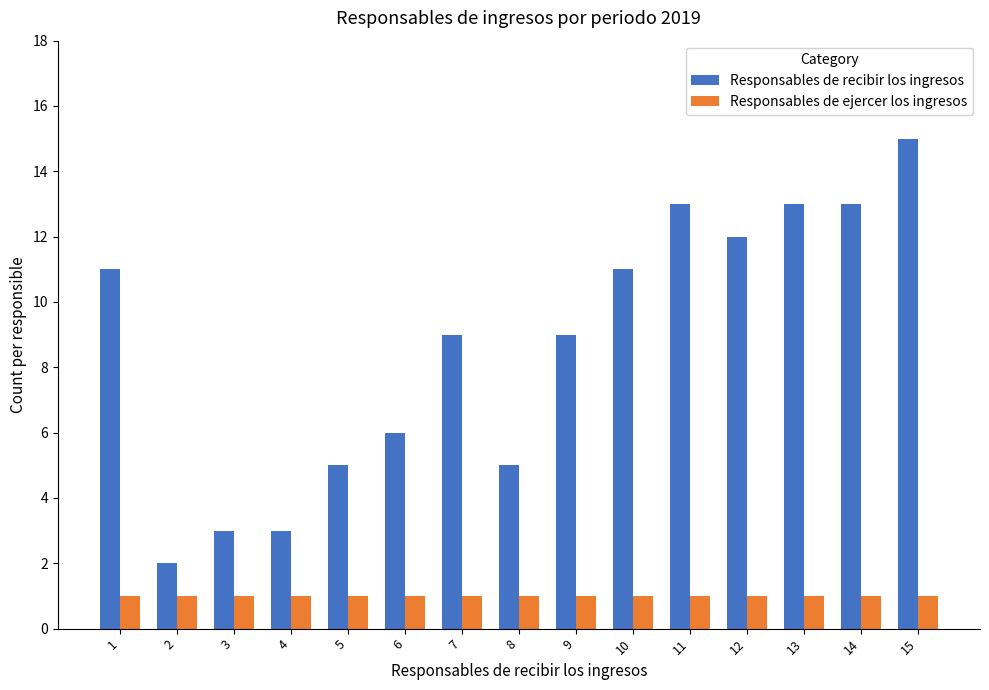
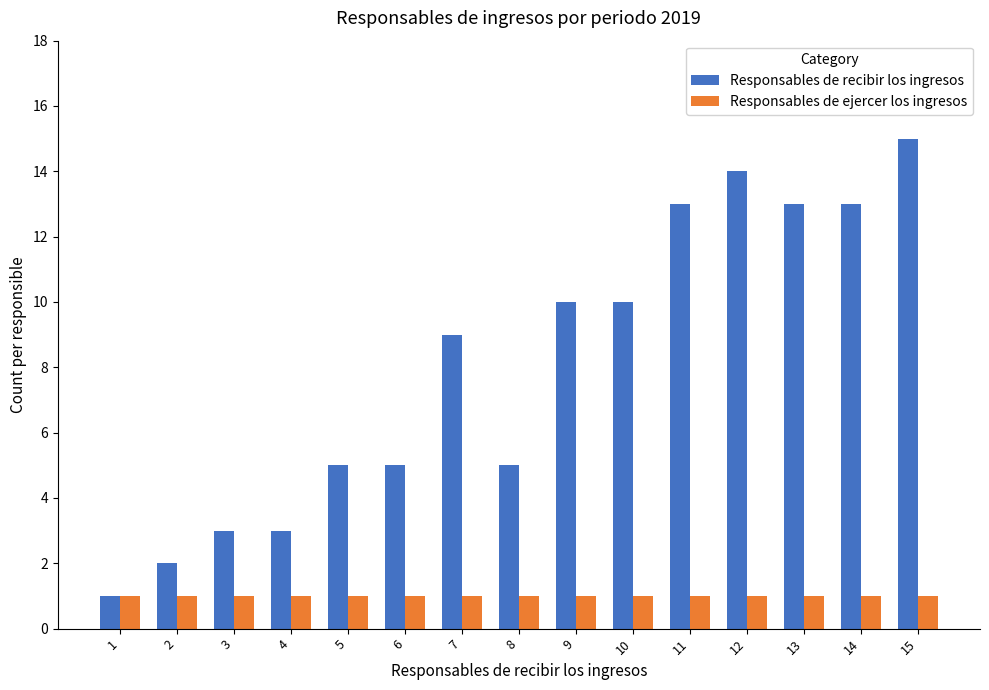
  {
    "Responsables de recibir los ingresos": {
-     "1": 11,
+     "1": 1,
      "2": 2,
      "3": 3,
      "4": 3,
      "5": 5,
-     "6": 6,
+     "6": 5,
      "7": 9,
      "8": 5,
-     "9": 9,
-     "10": 11,
+     "9": 10,
+     "10": 10,
      "11": 13,
-     "12": 12,
+     "12": 14,
      "13": 13,
      "14": 13,
      "15": 15
    },
    "Responsables de ejercer los ingresos": {
      "1": 1,
      "2": 1,
      "3": 1,
      "4": 1,
      "5": 1,
      "6": 1,
      "7": 1,
      "8": 1,
      "9": 1,
      "10": 1,
      "11": 1,
      "12": 1,
      "13": 1,
      "14": 1,
      "15": 1
    }
  }
